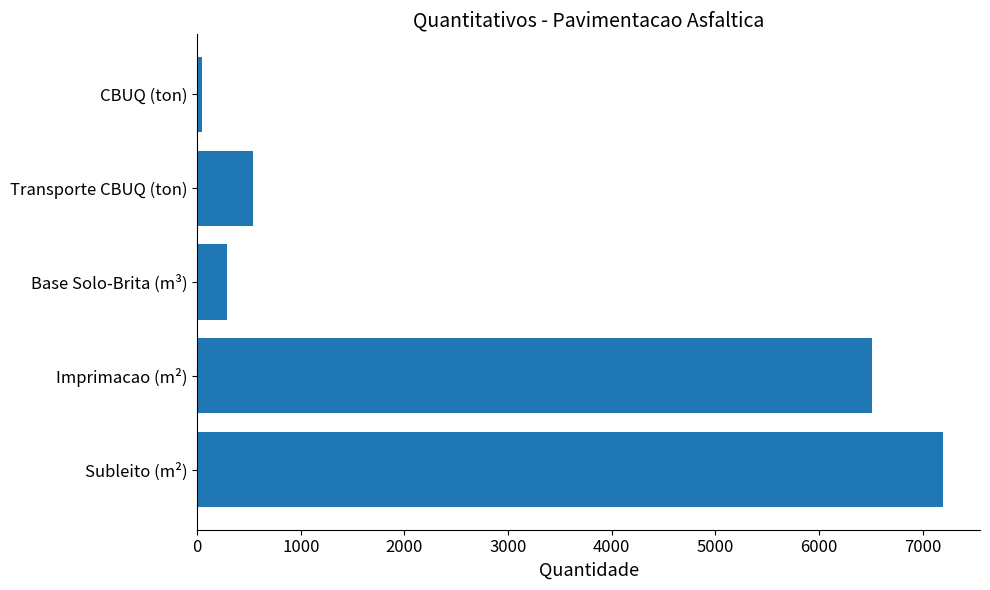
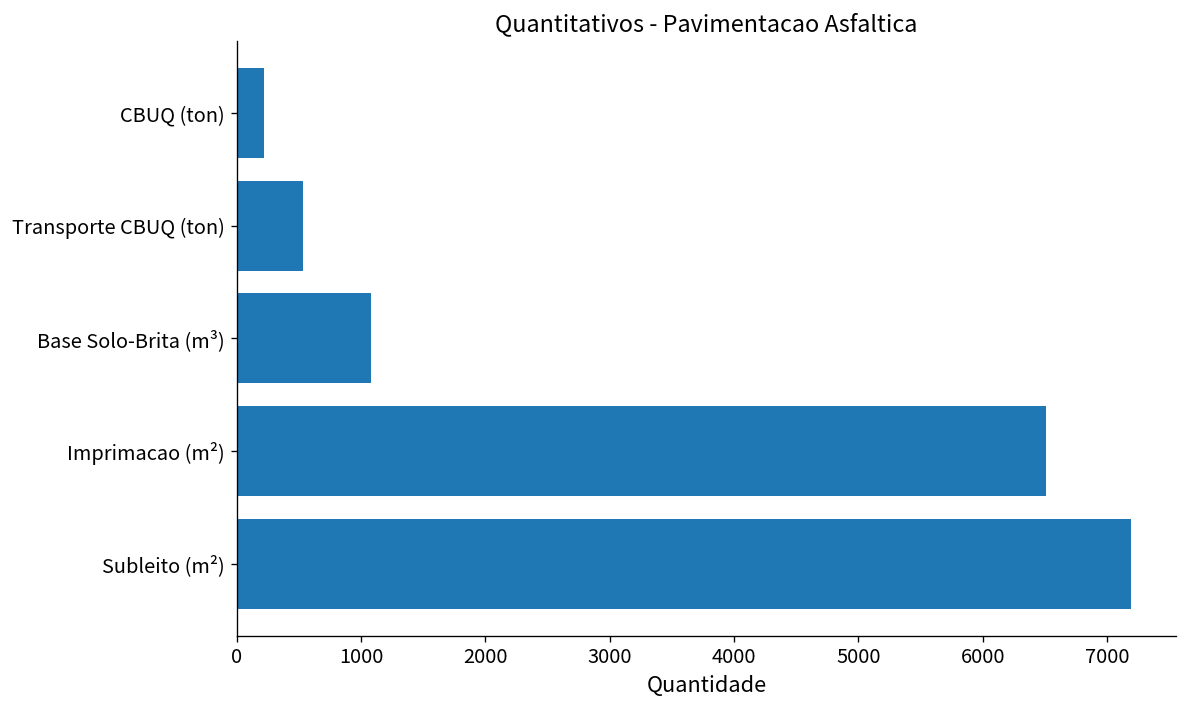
  {
-   "CBUQ (ton)": 50,
+   "CBUQ (ton)": 220,
    "Transporte CBUQ (ton)": 540,
-   "Base Solo-Brita (m³)": 290,
+   "Base Solo-Brita (m³)": 1080,
    "Imprimacao (m²)": 6510,
    "Subleito (m²)": 7190
  }
